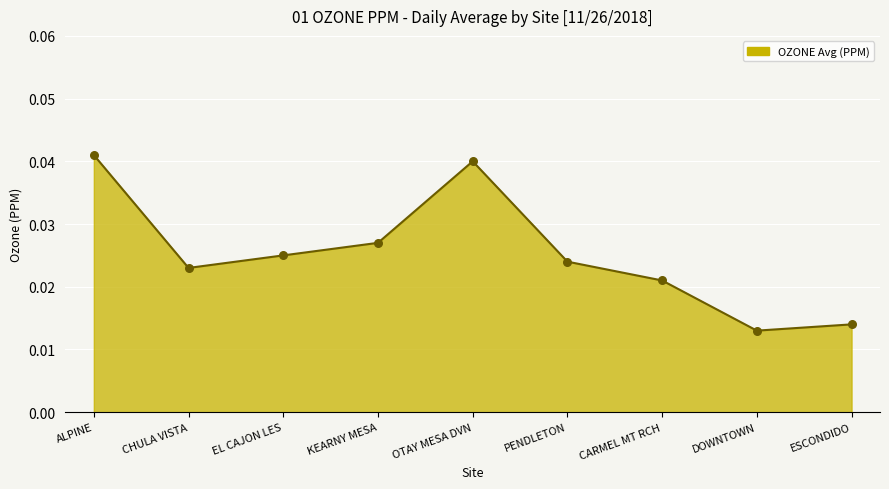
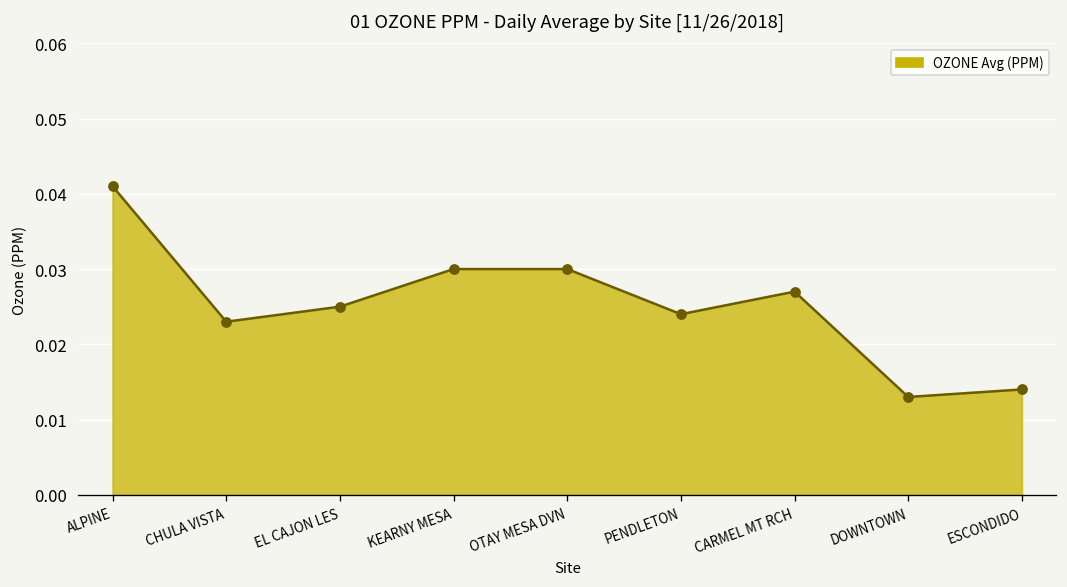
  {
    "ALPINE": 0.041,
    "CHULA VISTA": 0.023,
    "EL CAJON LES": 0.025,
-   "KEARNY MESA": 0.027,
-   "OTAY MESA DVN": 0.04,
+   "KEARNY MESA": 0.030,
+   "OTAY MESA DVN": 0.03,
    "PENDLETON": 0.024,
-   "CARMEL MT RCH": 0.021,
+   "CARMEL MT RCH": 0.027,
    "DOWNTOWN": 0.013,
    "ESCONDIDO": 0.014
  }
